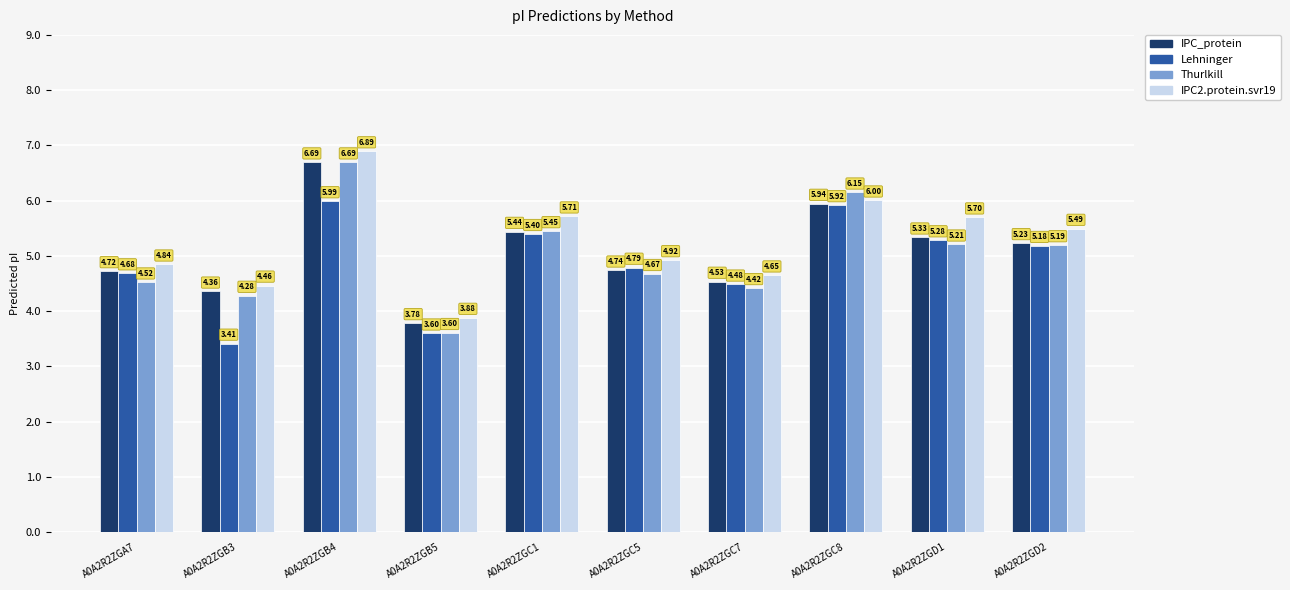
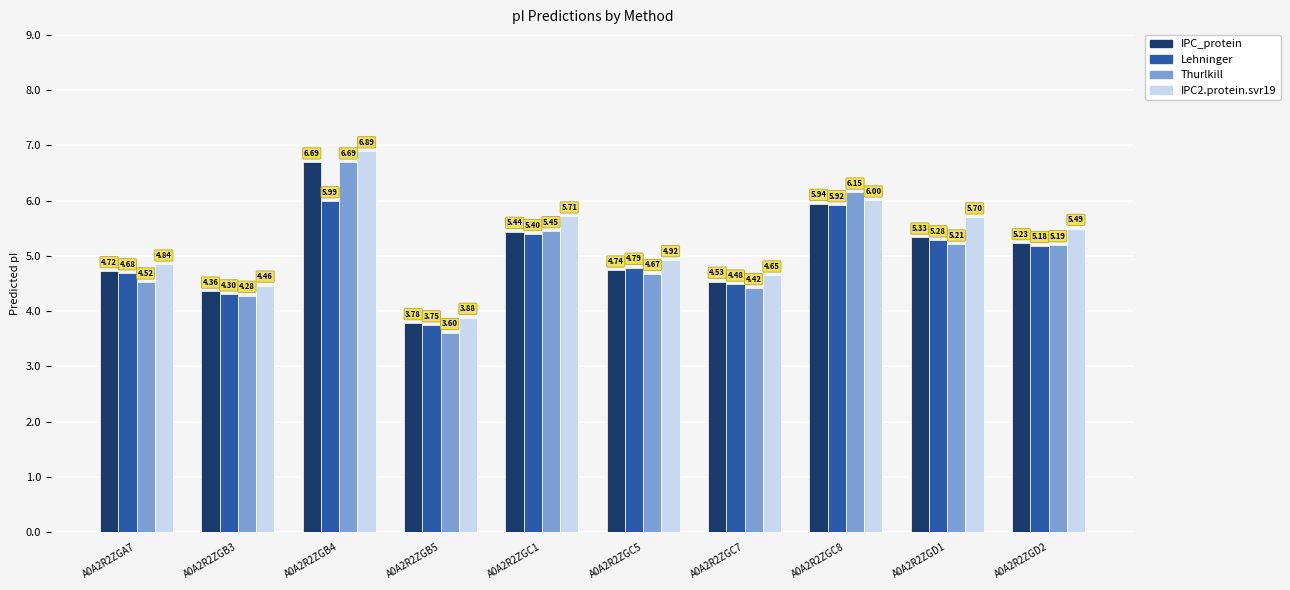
  {
    "Lehninger": {
-     "A0A2R2ZGB3": 3.41,
-     "A0A2R2ZGB5": 3.60
+     "A0A2R2ZGB3": 4.30,
+     "A0A2R2ZGB5": 3.75
    }
  }
